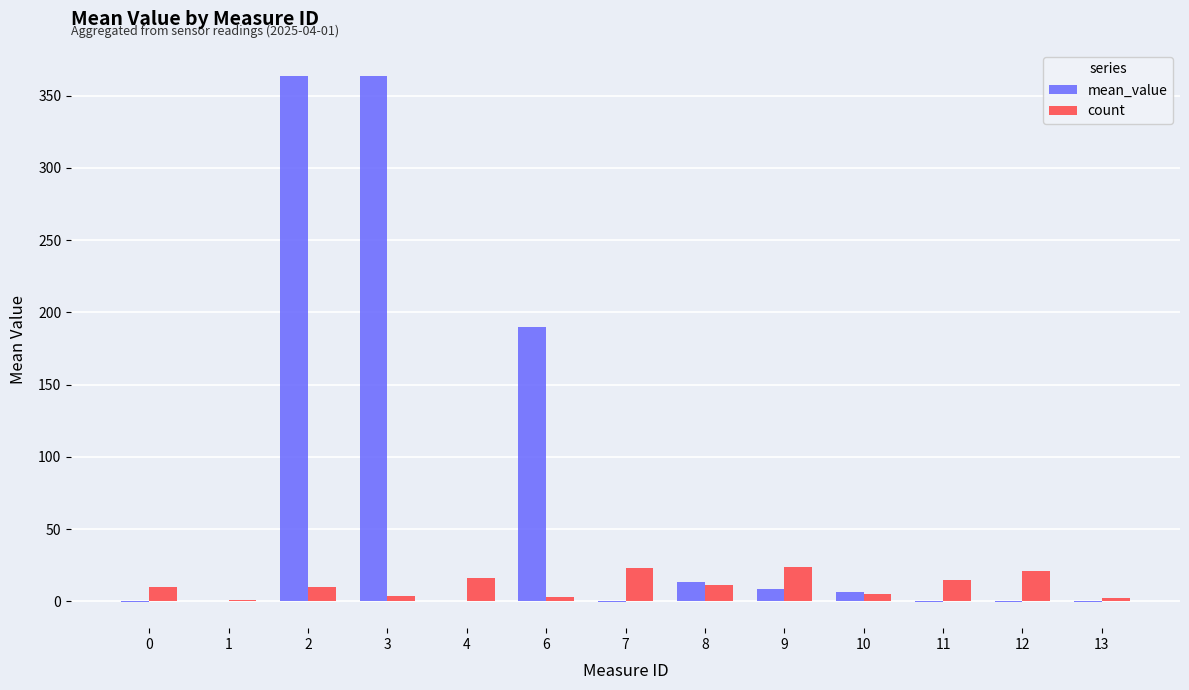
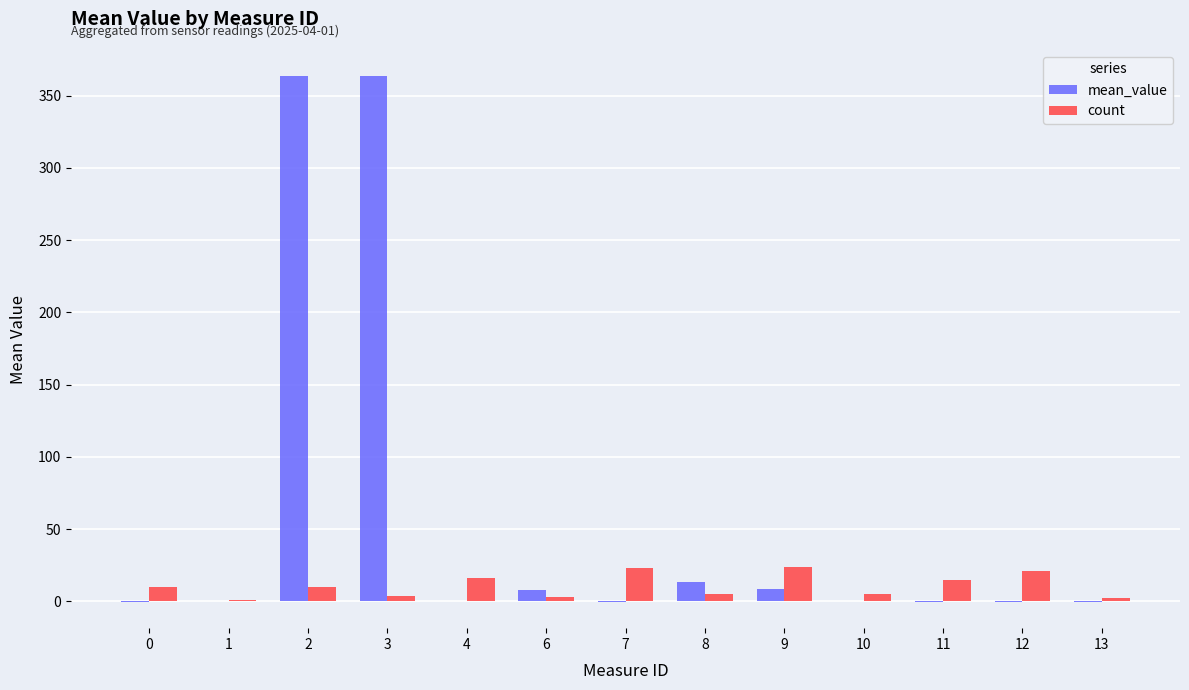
  {
    "mean_value": {
      "2": 363,
      "3": 363,
-     "6": 190,
+     "6": 8,
      "8": 14,
      "9": 9,
-     "10": 7
+     "10": 0
    },
    "count": {
      "0": 10,
      "2": 10,
      "3": 4,
      "4": 16,
      "6": 3,
      "7": 23,
-     "8": 11,
+     "8": 5,
      "9": 24,
      "10": 5,
      "11": 15,
      "12": 21,
      "13": 2
    }
  }
